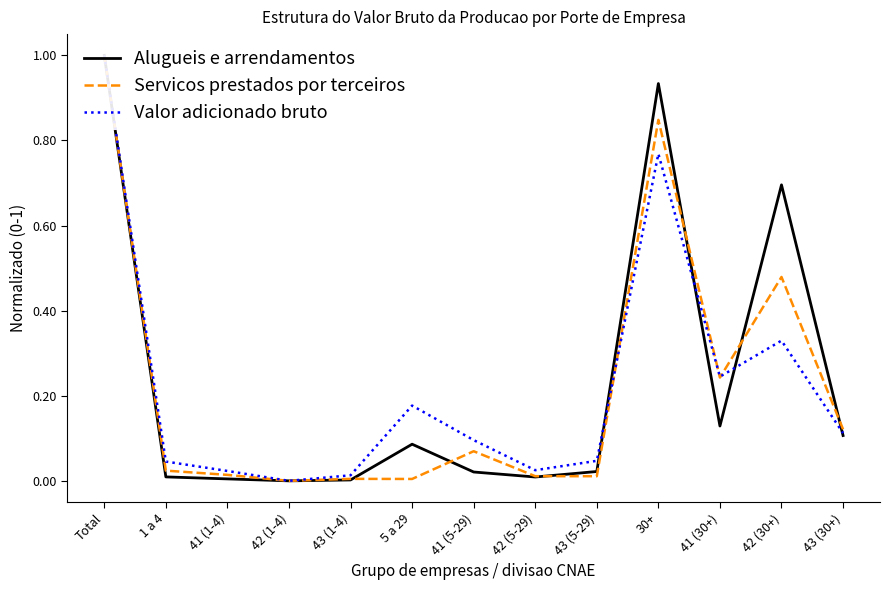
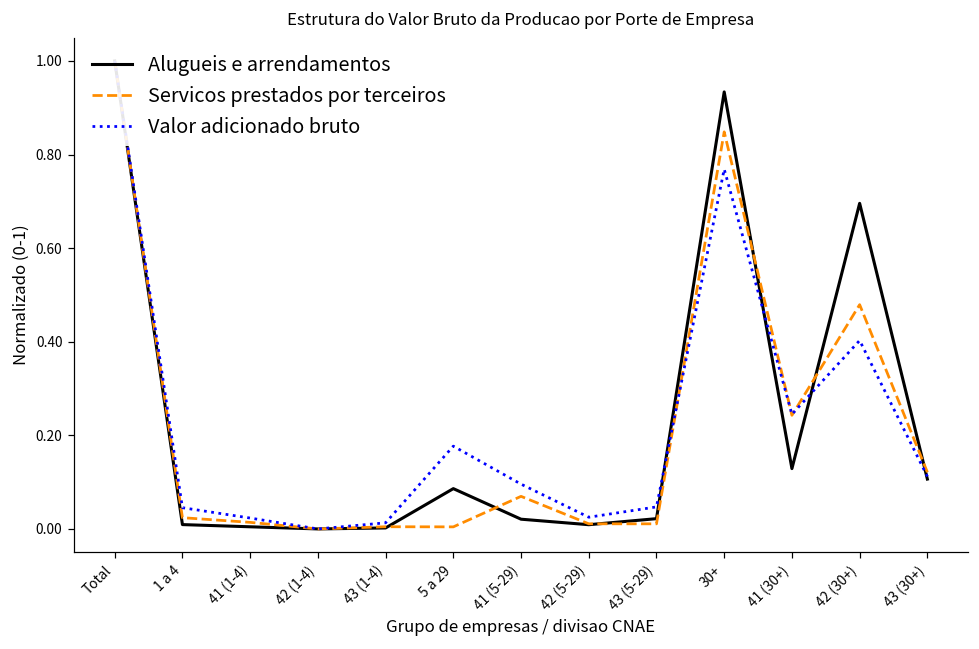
  {
    "Alugueis e arrendamentos": {
      "1 a 4": 0.01,
      "41 (1-4)": 0.00,
      "5 a 29": 0.09,
      "41 (5-29)": 0.02,
      "43 (5-29)": 0.02,
      "30+": 0.93,
      "41 (30+)": 0.13,
      "42 (30+)": 0.70
    },
    "Servicos prestados por terceiros": {
      "1 a 4": 0.02,
      "41 (1-4)": 0.01,
      "5 a 29": 0.00,
      "41 (5-29)": 0.07,
      "43 (5-29)": 0.01,
      "30+": 0.85,
      "42 (30+)": 0.48,
      "43 (30+)": 0.12
    },
    "Valor adicionado bruto": {
      "1 a 4": 0.05,
      "41 (1-4)": 0.02,
      "43 (1-4)": 0.01,
      "5 a 29": 0.18,
      "41 (5-29)": 0.10,
      "42 (5-29)": 0.03,
      "43 (5-29)": 0.05,
      "30+": 0.77,
-     "42 (30+)": 0.33
+     "42 (30+)": 0.40
    }
  }
